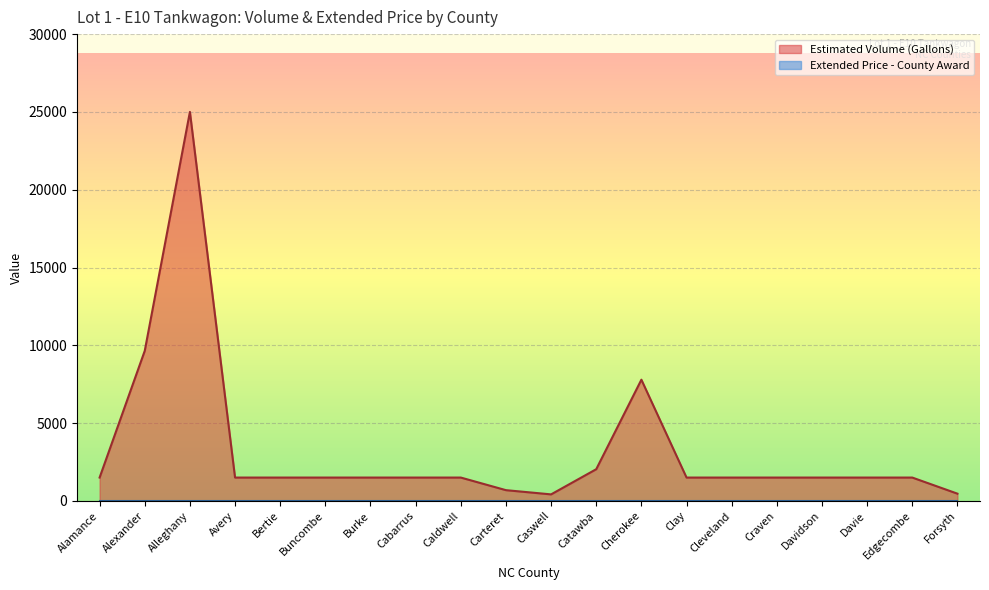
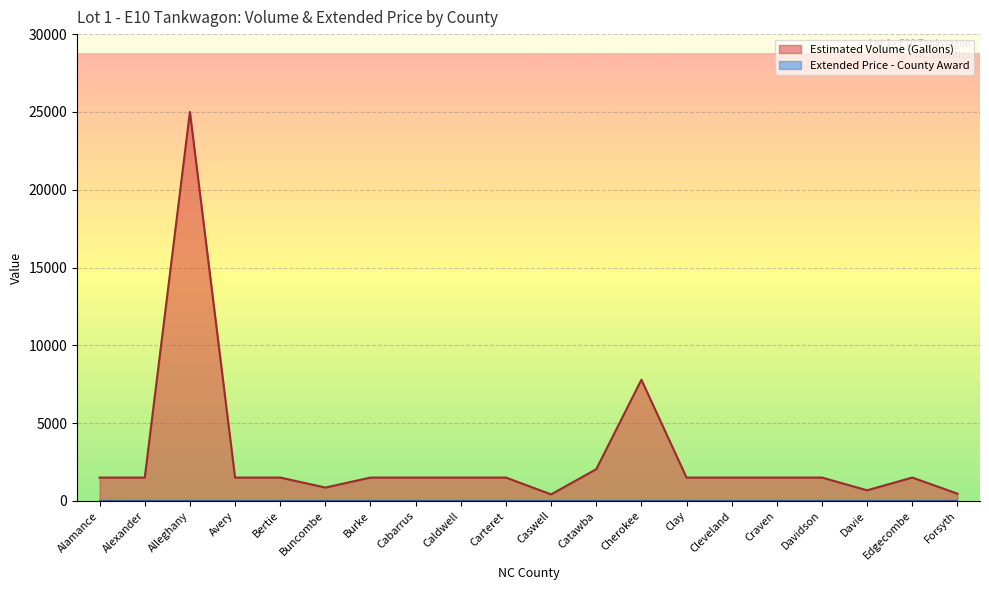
  {
    "Estimated Volume (Gallons)": {
      "Alamance": 1500,
-     "Alexander": 9600,
+     "Alexander": 1500,
      "Alleghany": 25000,
      "Avery": 1500,
      "Bertie": 1500,
-     "Buncombe": 1500,
+     "Buncombe": 900,
      "Burke": 1500,
      "Cabarrus": 1500,
      "Caldwell": 1500,
-     "Carteret": 700,
+     "Carteret": 1500,
      "Caswell": 400,
      "Catawba": 2000,
      "Cherokee": 7800,
      "Clay": 1500,
      "Cleveland": 1500,
      "Craven": 1500,
      "Davidson": 1500,
-     "Davie": 1500,
+     "Davie": 700,
      "Edgecombe": 1500,
      "Forsyth": 500
    },
    "Extended Price - County Award": {
      "Alamance": 0,
      "Alexander": 0,
      "Alleghany": 0,
      "Avery": 0,
      "Bertie": 0,
      "Buncombe": 0,
      "Burke": 0,
      "Cabarrus": 0,
      "Caldwell": 0,
      "Carteret": 0,
      "Caswell": 0,
      "Catawba": 0,
      "Cherokee": 0,
      "Clay": 0,
      "Cleveland": 0,
      "Craven": 0,
      "Davidson": 0,
      "Davie": 0,
      "Edgecombe": 0,
      "Forsyth": 0
    }
  }
